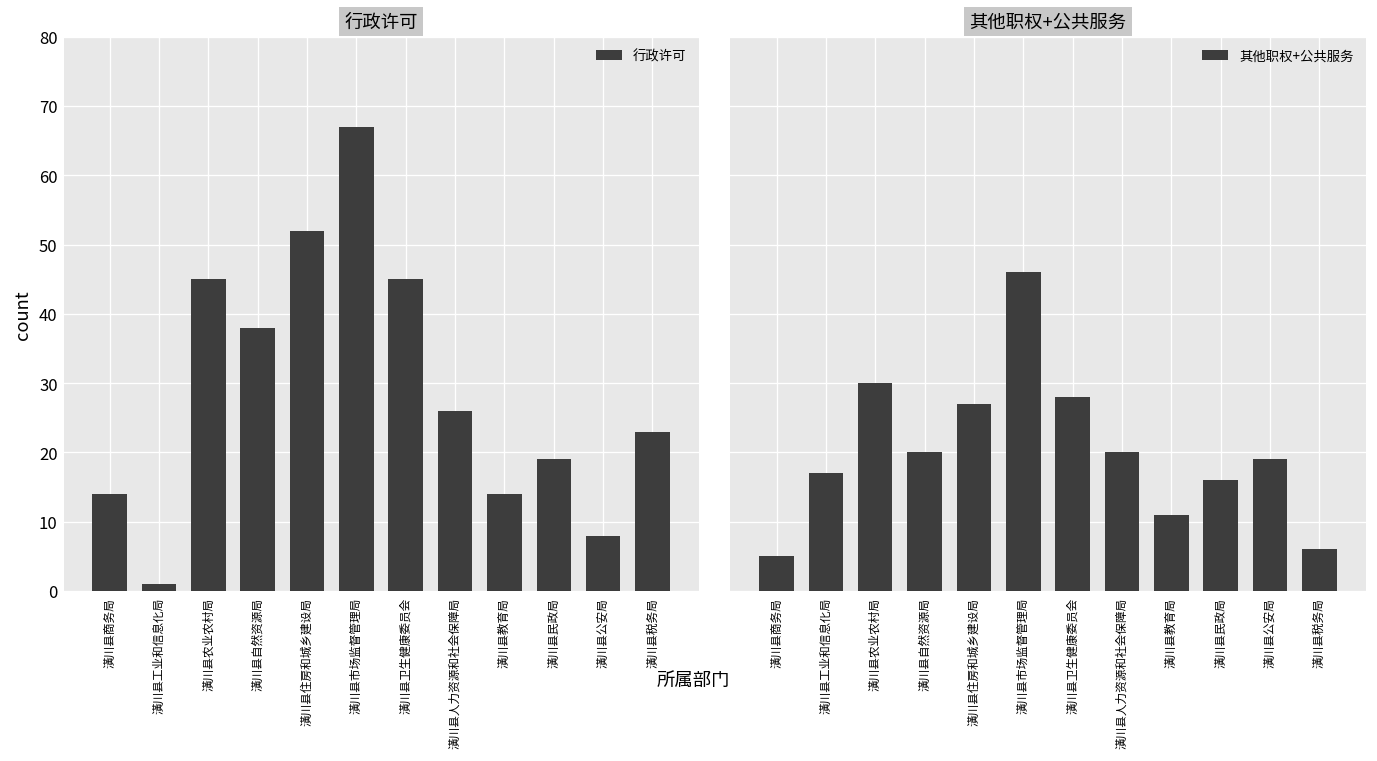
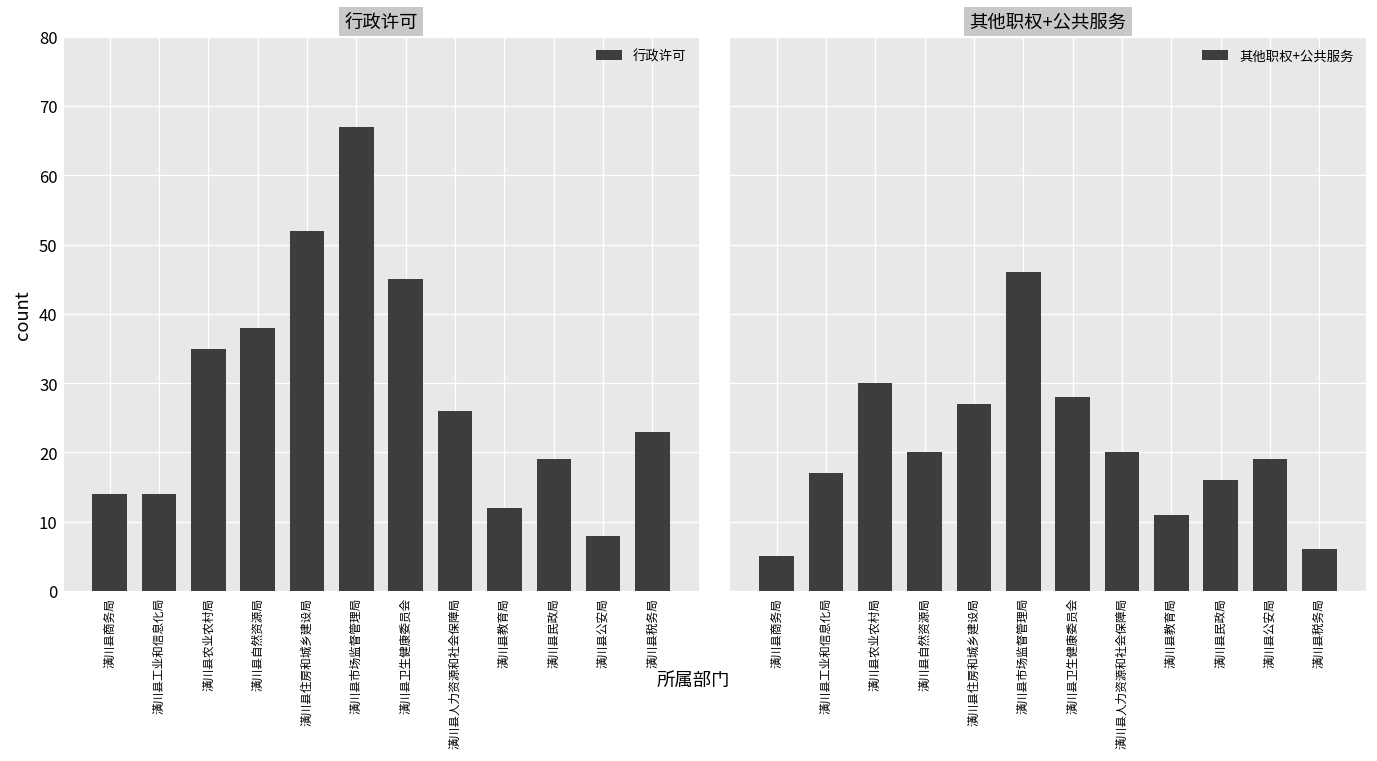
  {
    "行政许可": {
      "潢川县商务局": 14,
-     "潢川县工业和信息化局": 1,
-     "潢川县农业农村局": 45,
+     "潢川县工业和信息化局": 14,
+     "潢川县农业农村局": 35,
      "潢川县自然资源局": 38,
      "潢川县住房和城乡建设局": 52,
      "潢川县市场监督管理局": 67,
      "潢川县卫生健康委员会": 45,
      "潢川县人力资源和社会保障局": 26,
-     "潢川县教育局": 14,
+     "潢川县教育局": 12,
      "潢川县民政局": 19,
      "潢川县公安局": 8,
      "潢川县税务局": 23
    }
  }
